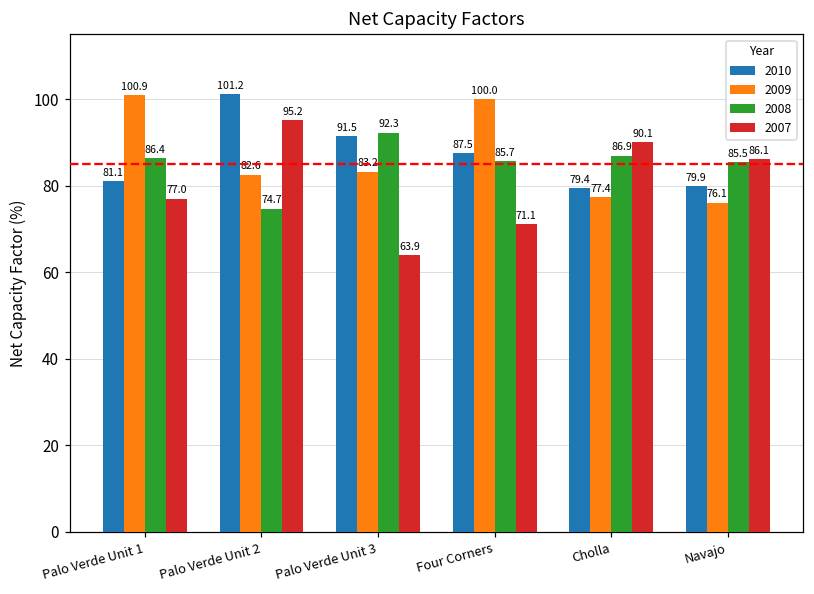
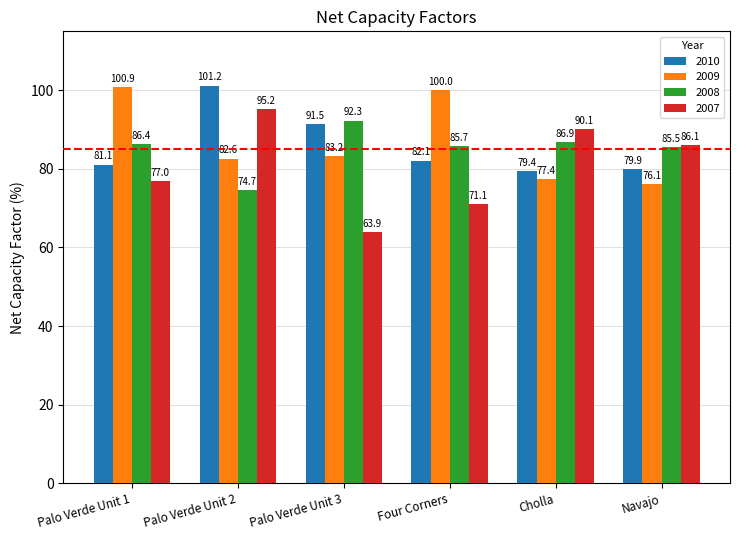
  {
    "2010": {
      "Palo Verde Unit 1": 81.1,
      "Palo Verde Unit 2": 101.2,
      "Palo Verde Unit 3": 91.5,
-     "Four Corners": 87.5,
+     "Four Corners": 82.1,
      "Cholla": 79.4,
      "Navajo": 79.9
    },
    "2009": {
      "Palo Verde Unit 1": 100.9,
      "Palo Verde Unit 2": 82.6,
      "Palo Verde Unit 3": 83.2,
      "Four Corners": 100.0,
      "Cholla": 77.4,
      "Navajo": 76.1
    },
    "2008": {
      "Palo Verde Unit 1": 86.4,
      "Palo Verde Unit 2": 74.7,
      "Palo Verde Unit 3": 92.3,
      "Four Corners": 85.7,
      "Cholla": 86.9,
      "Navajo": 85.5
    },
    "2007": {
      "Palo Verde Unit 1": 77.0,
      "Palo Verde Unit 2": 95.2,
      "Palo Verde Unit 3": 63.9,
      "Four Corners": 71.1,
      "Cholla": 90.1,
      "Navajo": 86.1
    }
  }
